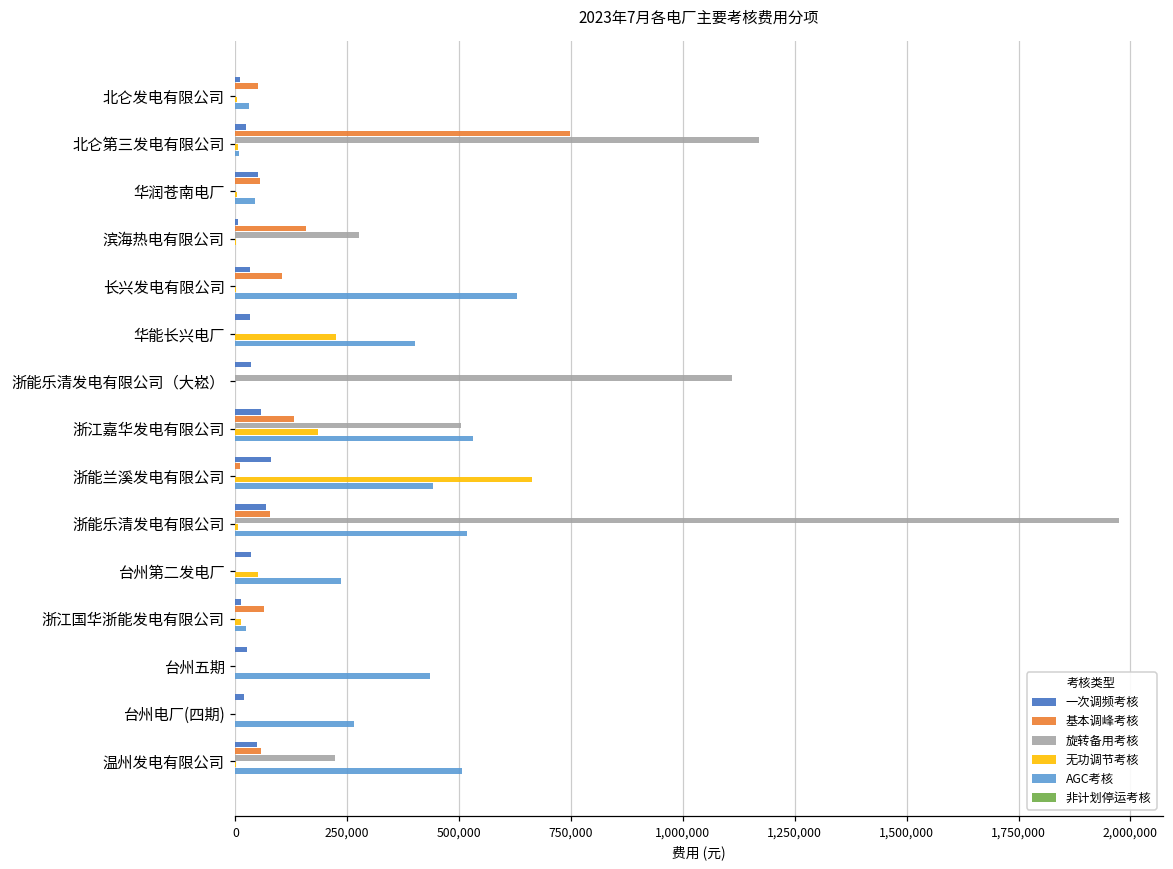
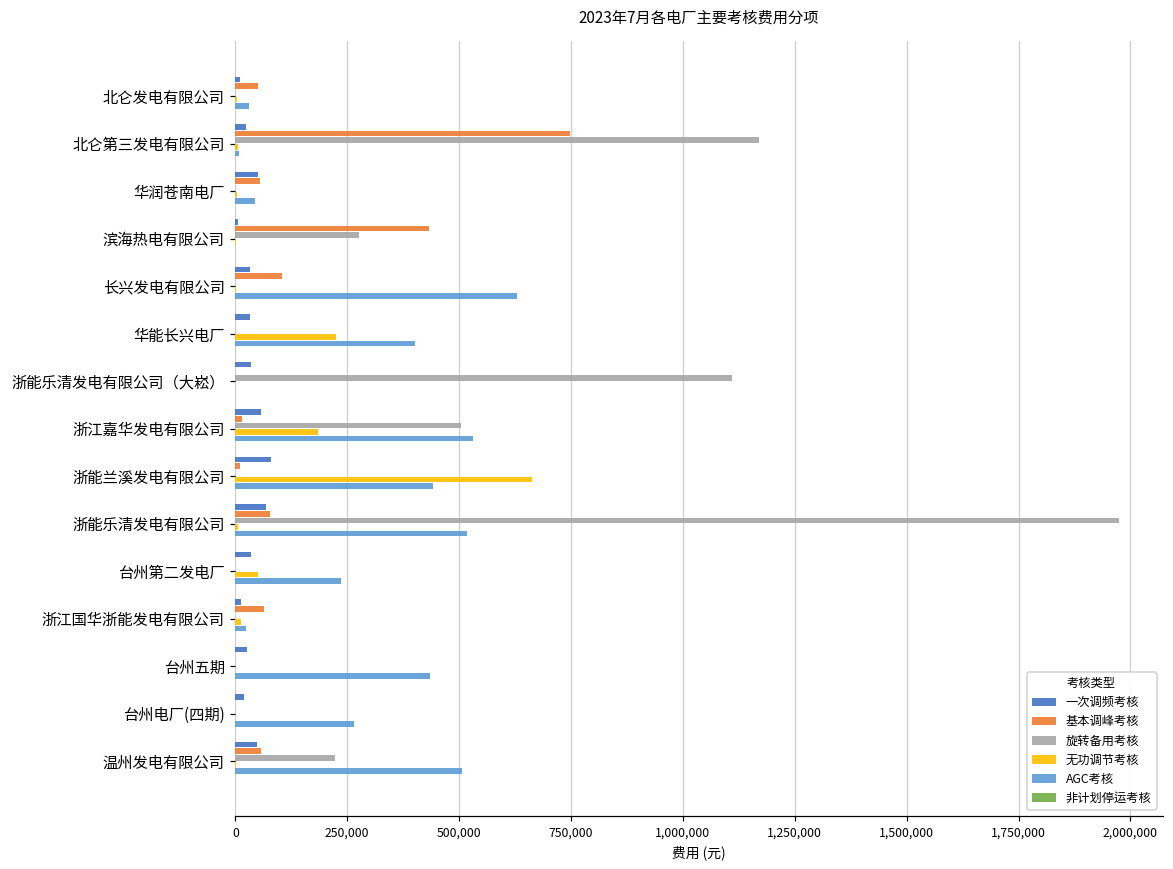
  {
    "基本调峰考核": {
      "北仑发电有限公司": "50,000",
      "北仑第三发电有限公司": "750,000",
      "华润苍南电厂": "50,000",
-     "滨海热电有限公司": "160,000",
+     "滨海热电有限公司": "430,000",
      "长兴发电有限公司": "100,000",
      "华能长兴电厂": "0",
      "浙能乐清发电有限公司（大崧）": "0",
-     "浙江嘉华发电有限公司": "130,000",
+     "浙江嘉华发电有限公司": "10,000",
      "浙能兰溪发电有限公司": "10,000",
      "浙能乐清发电有限公司": "80,000",
      "台州第二发电厂": "0",
      "浙江国华浙能发电有限公司": "60,000",
      "台州五期": "0",
      "台州电厂(四期)": "0",
      "温州发电有限公司": "60,000"
    },
    "旋转备用考核": {
      "北仑发电有限公司": "0",
      "北仑第三发电有限公司": "1,170,000",
      "华润苍南电厂": "0",
      "滨海热电有限公司": "280,000",
      "长兴发电有限公司": "0",
      "华能长兴电厂": "0",
      "浙能乐清发电有限公司（大崧）": "1,110,000",
      "浙江嘉华发电有限公司": "500,000",
      "浙能兰溪发电有限公司": "0",
      "浙能乐清发电有限公司": "1,970,000",
      "台州第二发电厂": "0",
      "浙江国华浙能发电有限公司": "0",
      "台州五期": "0",
      "台州电厂(四期)": "0",
      "温州发电有限公司": "220,000"
    },
    "无功调节考核": {
      "华能长兴电厂": "230,000",
      "浙能乐清发电有限公司（大崧）": "0",
      "浙江嘉华发电有限公司": "190,000",
      "浙能兰溪发电有限公司": "660,000",
      "浙能乐清发电有限公司": "10,000",
      "台州第二发电厂": "50,000",
      "浙江国华浙能发电有限公司": "10,000",
      "台州五期": "0"
    },
    "非计划停运考核": {
      "北仑发电有限公司": "0",
      "北仑第三发电有限公司": "0",
      "华润苍南电厂": "0",
      "滨海热电有限公司": "0",
      "长兴发电有限公司": "0",
      "华能长兴电厂": "0",
      "浙能乐清发电有限公司（大崧）": "0",
      "浙江嘉华发电有限公司": "0",
      "浙能兰溪发电有限公司": "0",
      "浙能乐清发电有限公司": "0",
      "台州第二发电厂": "0",
      "浙江国华浙能发电有限公司": "0",
      "台州五期": "0",
      "台州电厂(四期)": "0",
      "温州发电有限公司": "0"
    }
  }
